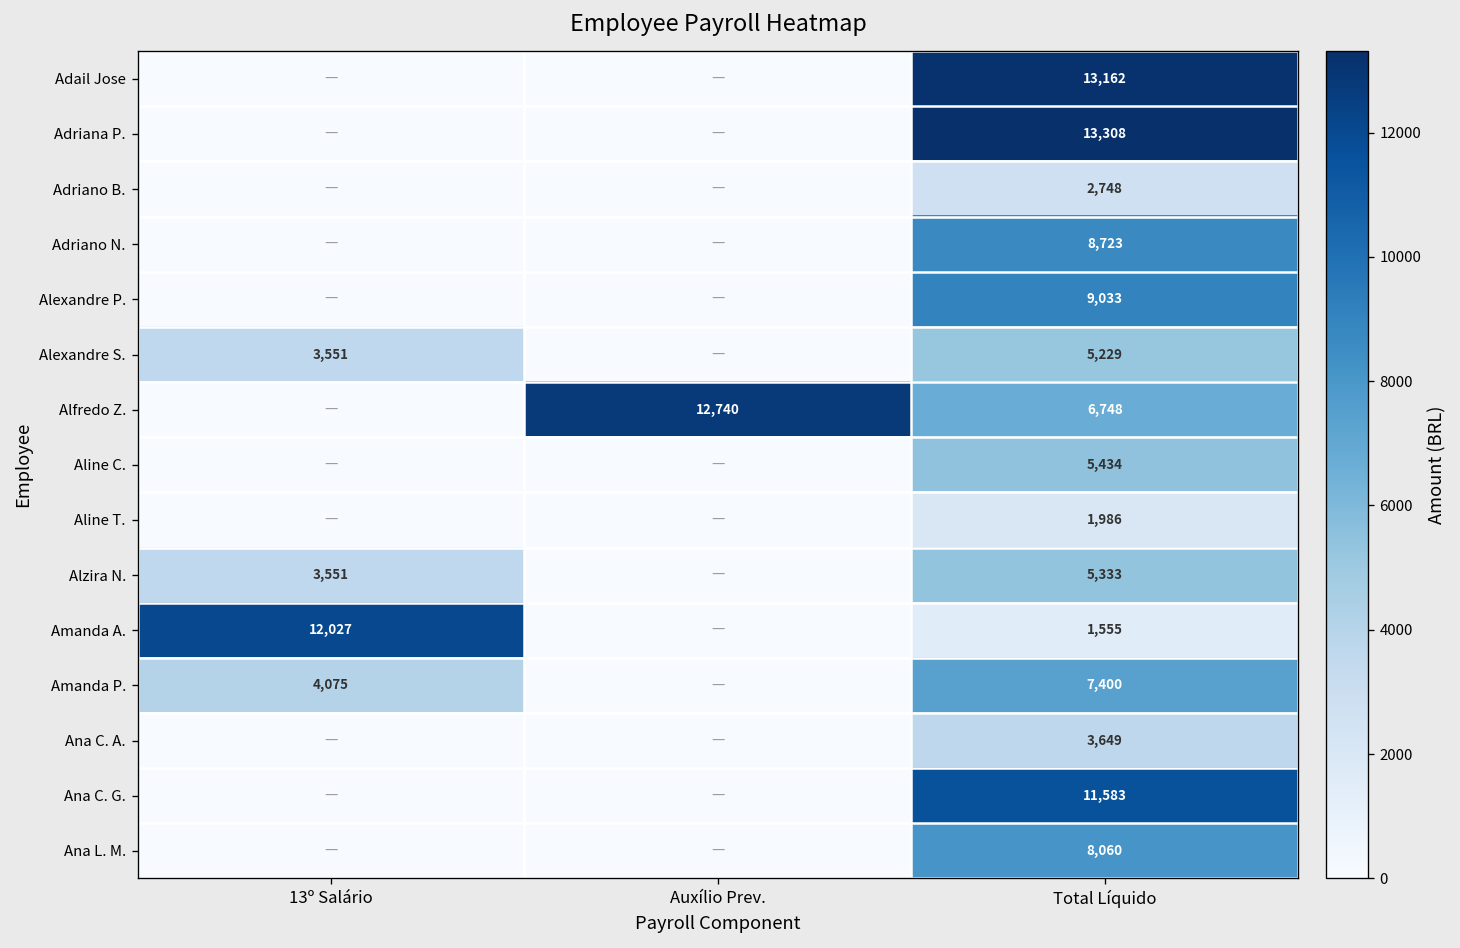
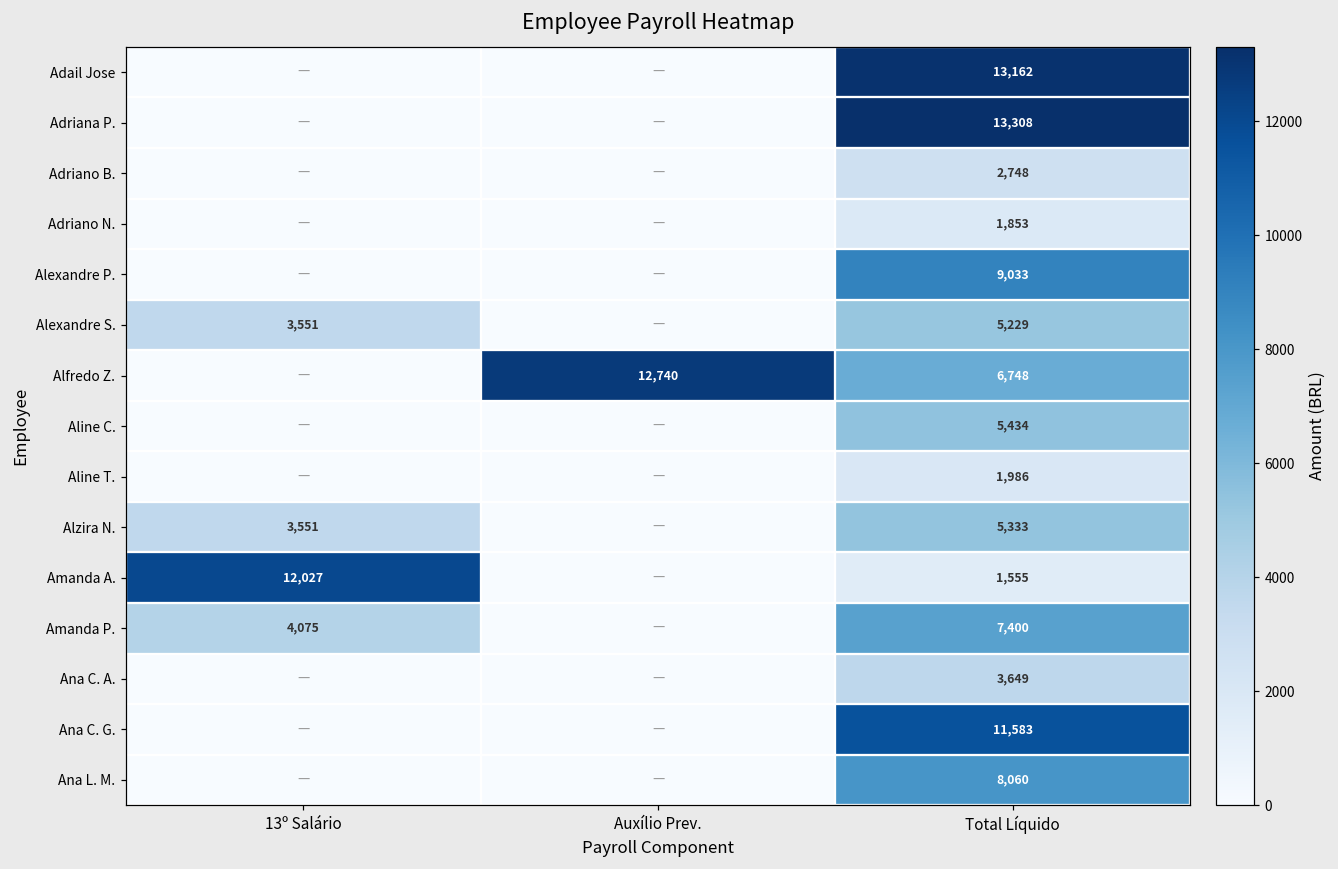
  {
    "Adail Jose": {
      "Total Líquido": "13,162"
    },
    "Adriana P.": {
      "Total Líquido": "13,308"
    },
    "Adriano B.": {
      "Total Líquido": "2,748"
    },
    "Adriano N.": {
-     "Total Líquido": "8,723"
+     "Total Líquido": "1,853"
    },
    "Alexandre P.": {
      "Total Líquido": "9,033"
    },
    "Alexandre S.": {
      "13º Salário": "3,551",
      "Total Líquido": "5,229"
    },
    "Alfredo Z.": {
      "Auxílio Prev.": "12,740",
      "Total Líquido": "6,748"
    },
    "Aline C.": {
      "Total Líquido": "5,434"
    },
    "Aline T.": {
      "Total Líquido": "1,986"
    },
    "Alzira N.": {
      "13º Salário": "3,551",
      "Total Líquido": "5,333"
    },
    "Amanda A.": {
      "13º Salário": "12,027",
      "Total Líquido": "1,555"
    },
    "Amanda P.": {
      "13º Salário": "4,075",
      "Total Líquido": "7,400"
    },
    "Ana C. A.": {
      "Total Líquido": "3,649"
    },
    "Ana C. G.": {
      "Total Líquido": "11,583"
    },
    "Ana L. M.": {
      "Total Líquido": "8,060"
    }
  }
